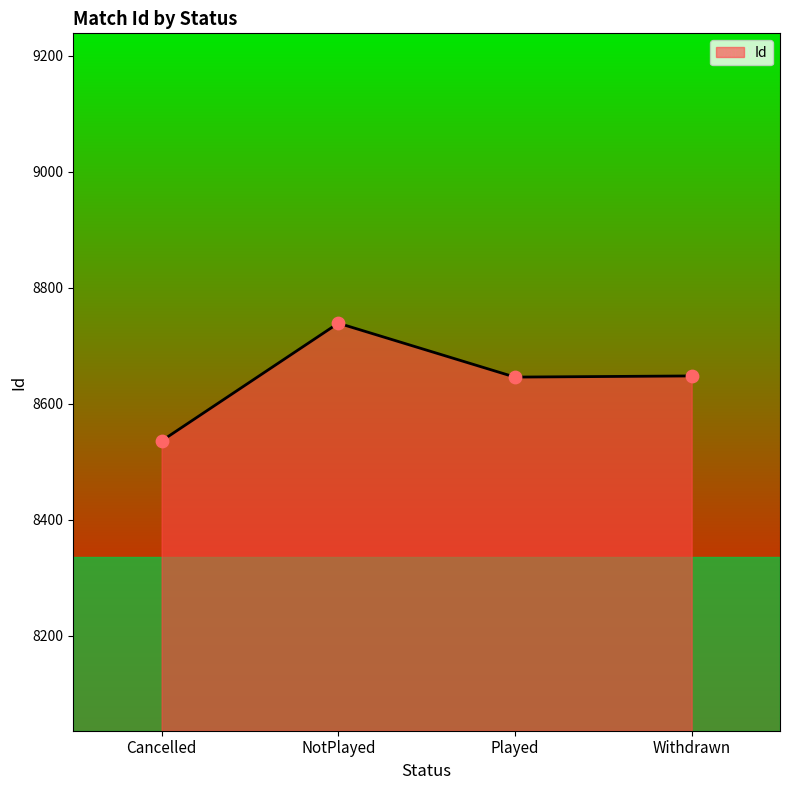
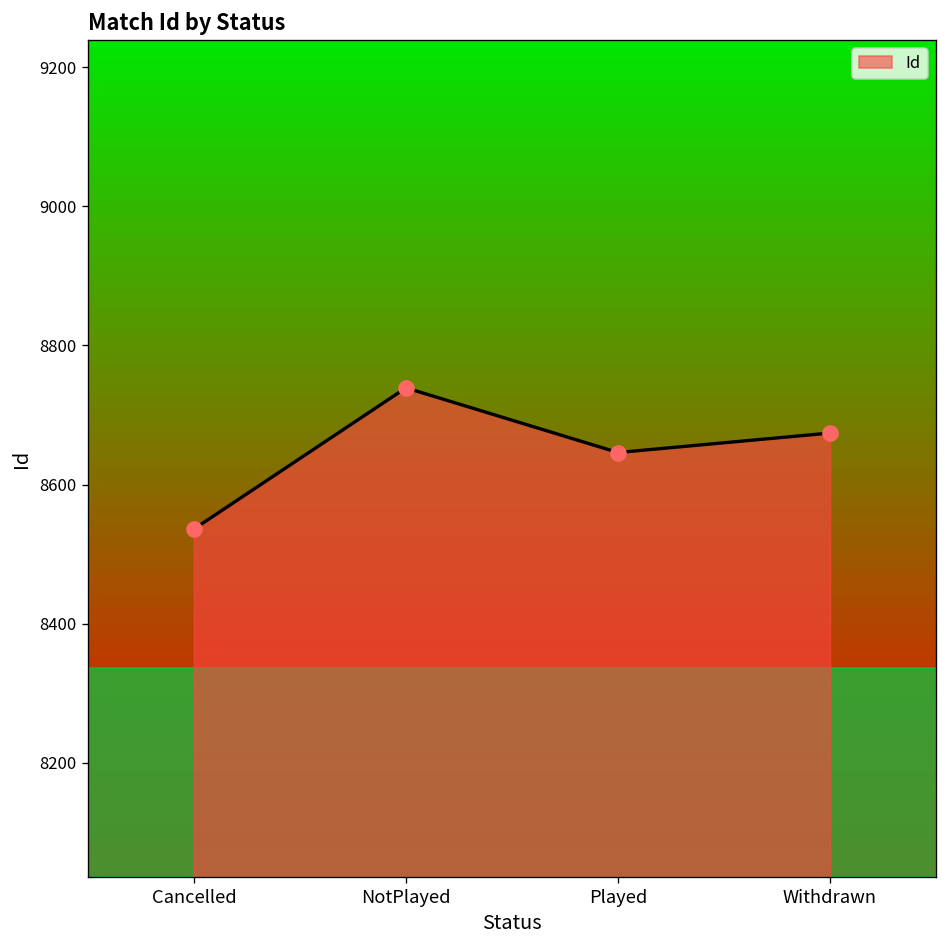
  {
    "Cancelled": 8540,
    "NotPlayed": 8740,
    "Played": 8650,
-   "Withdrawn": 8650
+   "Withdrawn": 8670
  }
